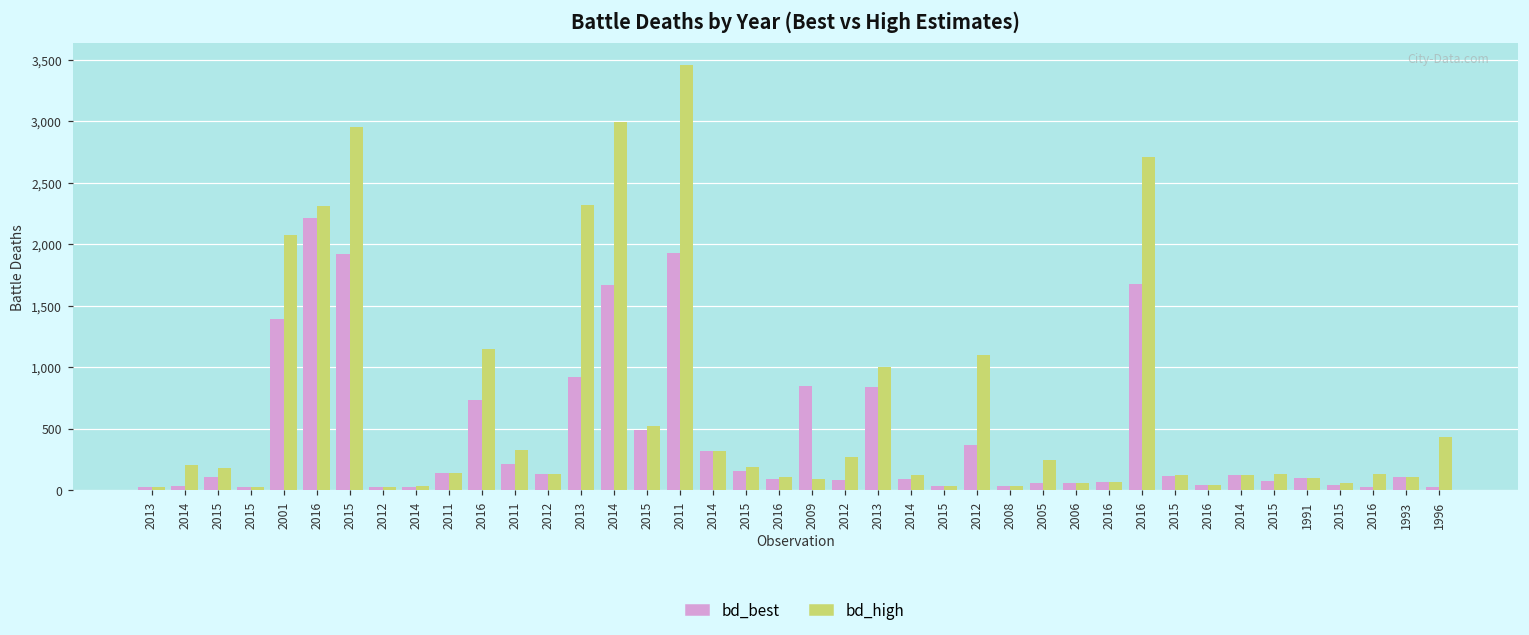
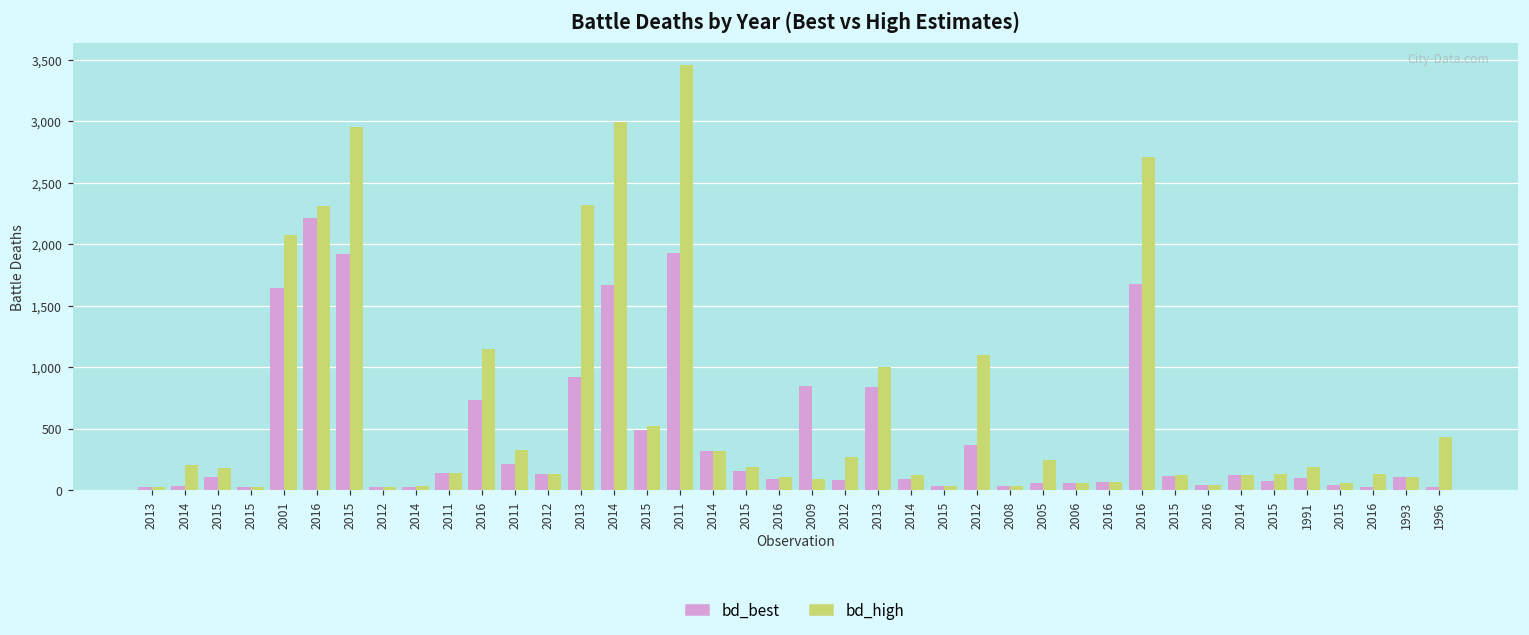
  {
    "bd_best": {
-     "2001": "1,400",
+     "2001": "1,650",
      "2009": "850",
      "2008": "40",
      "2005": "60",
      "2006": "60",
      "1991": "100",
      "1993": "110",
      "1996": "30"
    },
    "bd_high": {
      "2001": "2,080",
      "2009": "90",
      "2008": "40",
      "2005": "250",
      "2006": "60",
-     "1991": "100",
+     "1991": "190",
      "1993": "110",
      "1996": "430"
    }
  }
